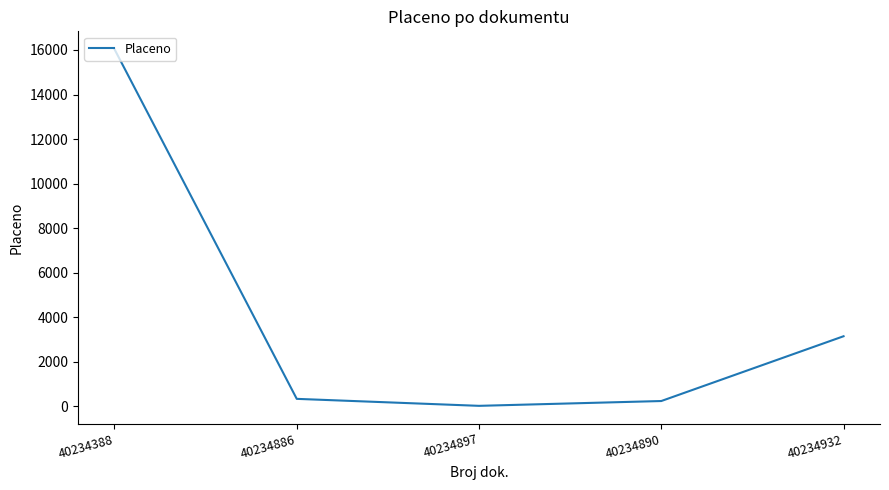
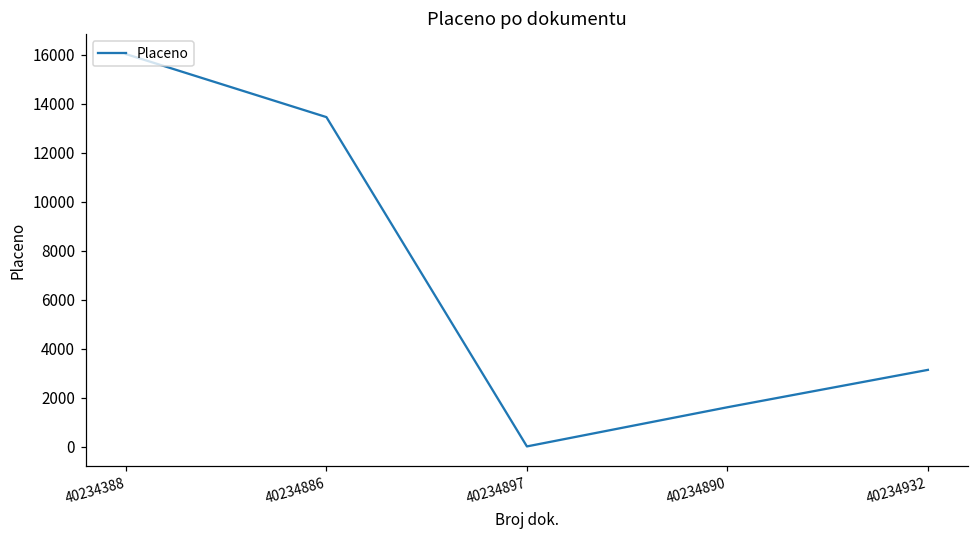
  {
-   "40234886": 300,
+   "40234886": 13500,
    "40234897": 0,
-   "40234890": 200,
+   "40234890": 1600,
    "40234932": 3100
  }
